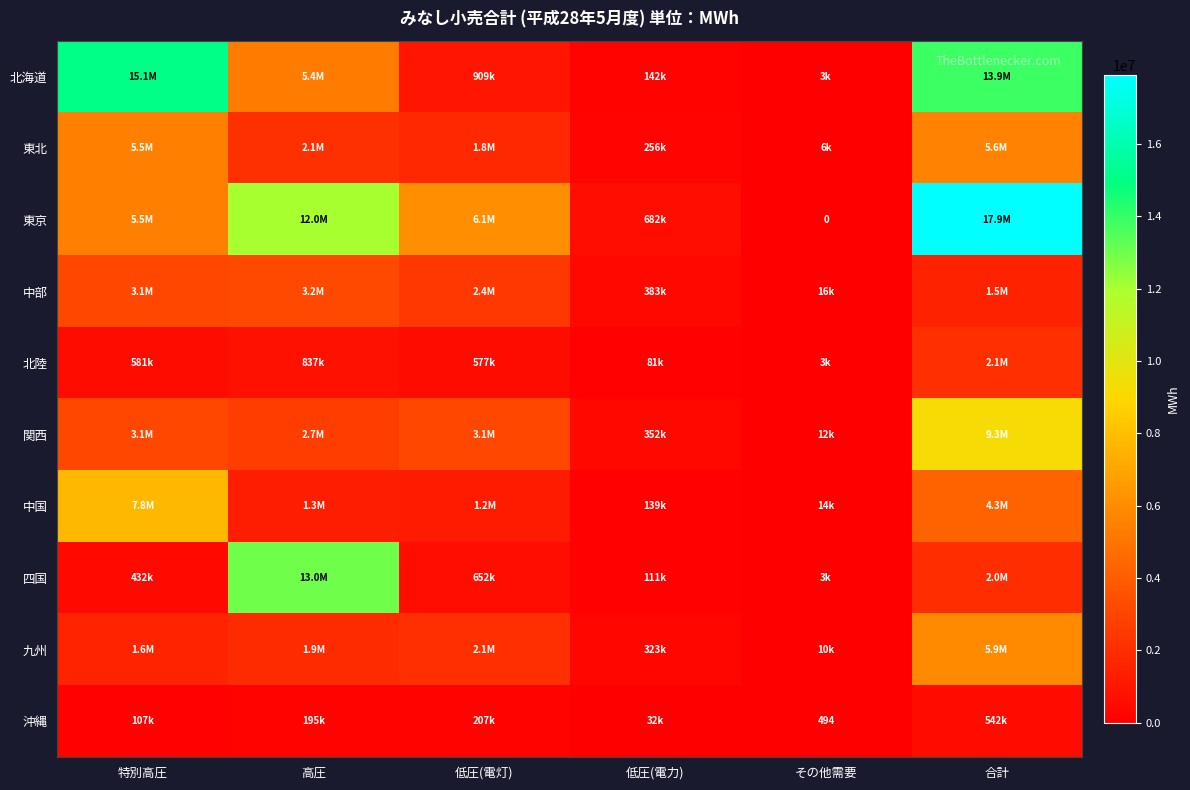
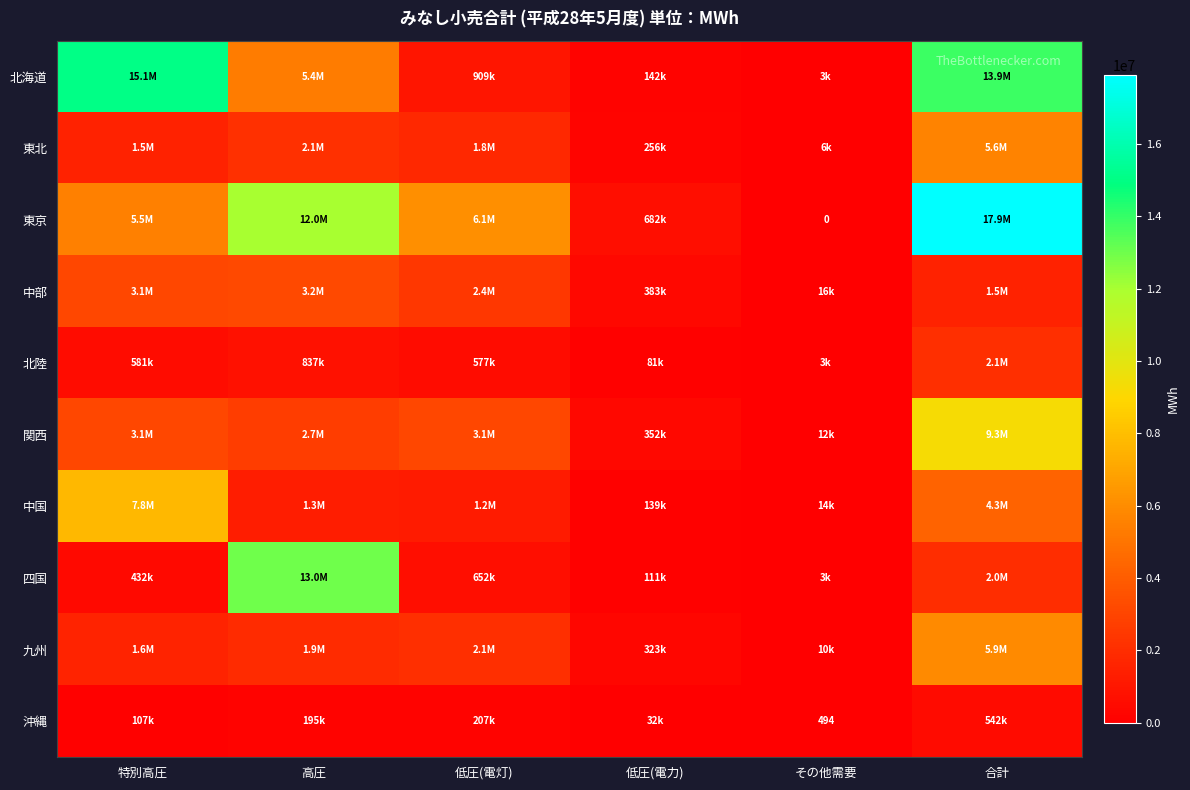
  {
    "北海道": {
      "特別高圧": "15.1M",
      "高圧": "5.4M",
      "低圧(電灯)": "909k",
      "低圧(電力)": "142k",
      "その他需要": "3k"
    },
    "東北": {
-     "特別高圧": "5.5M",
+     "特別高圧": "1.5M",
      "高圧": "2.1M",
      "低圧(電灯)": "1.8M",
      "低圧(電力)": "256k",
      "その他需要": "6k",
      "合計": "5.6M"
    },
    "東京": {
      "特別高圧": "5.5M",
      "高圧": "12.0M",
      "低圧(電灯)": "6.1M",
      "低圧(電力)": "682k",
      "その他需要": "0",
      "合計": "17.9M"
    },
    "中部": {
      "特別高圧": "3.1M",
      "高圧": "3.2M",
      "低圧(電灯)": "2.4M",
      "低圧(電力)": "383k",
      "その他需要": "16k",
      "合計": "1.5M"
    },
    "北陸": {
      "特別高圧": "581k",
      "高圧": "837k",
      "低圧(電灯)": "577k",
      "低圧(電力)": "81k",
      "その他需要": "3k",
      "合計": "2.1M"
    },
    "関西": {
      "特別高圧": "3.1M",
      "高圧": "2.7M",
      "低圧(電灯)": "3.1M",
      "低圧(電力)": "352k",
      "その他需要": "12k",
      "合計": "9.3M"
    },
    "中国": {
      "特別高圧": "7.8M",
      "高圧": "1.3M",
      "低圧(電灯)": "1.2M",
      "低圧(電力)": "139k",
      "その他需要": "14k",
      "合計": "4.3M"
    },
    "四国": {
      "特別高圧": "432k",
      "高圧": "13.0M",
      "低圧(電灯)": "652k",
      "低圧(電力)": "111k",
      "その他需要": "3k",
      "合計": "2.0M"
    },
    "九州": {
      "特別高圧": "1.6M",
      "高圧": "1.9M",
      "低圧(電灯)": "2.1M",
      "低圧(電力)": "323k",
      "その他需要": "10k",
      "合計": "5.9M"
    },
    "沖縄": {
      "特別高圧": "107k",
      "高圧": "195k",
      "低圧(電灯)": "207k",
      "低圧(電力)": "32k",
      "その他需要": "494",
      "合計": "542k"
    }
  }
